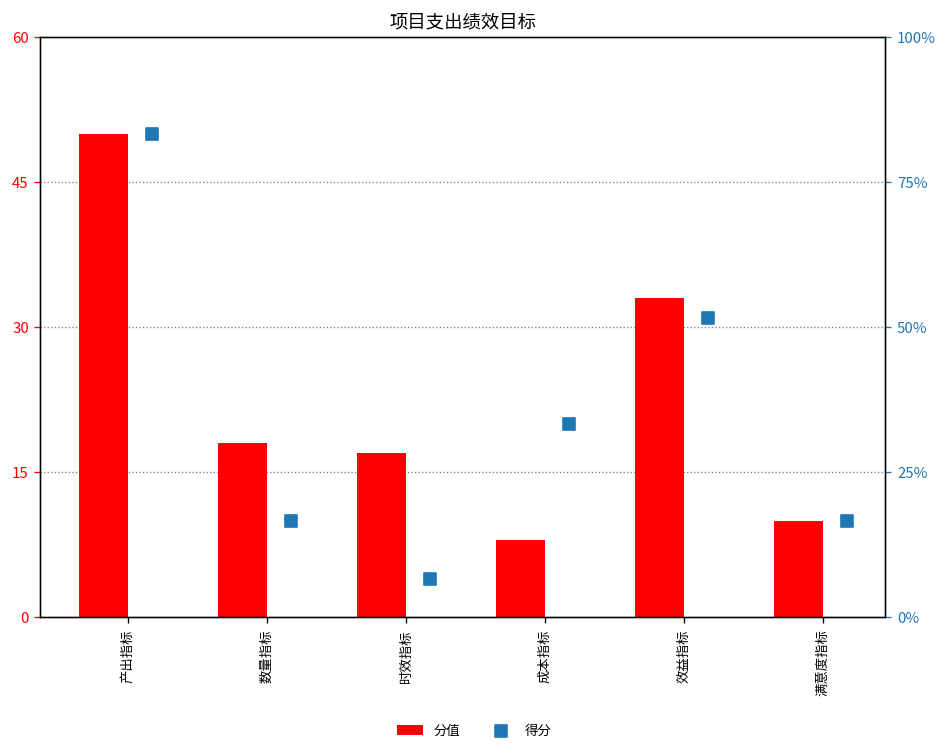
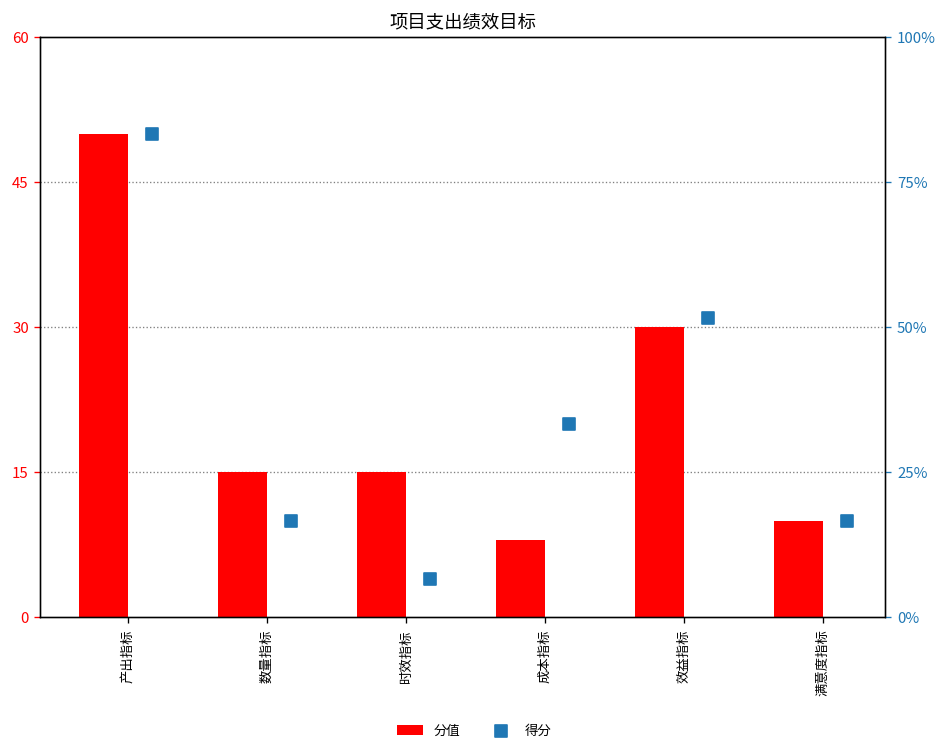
  {
    "分值": {
      "产出指标": 50,
-     "数量指标": 18,
-     "时效指标": 17,
+     "数量指标": 15,
+     "时效指标": 15,
      "成本指标": 8,
-     "效益指标": 33,
+     "效益指标": 30,
      "满意度指标": 10
    }
  }
